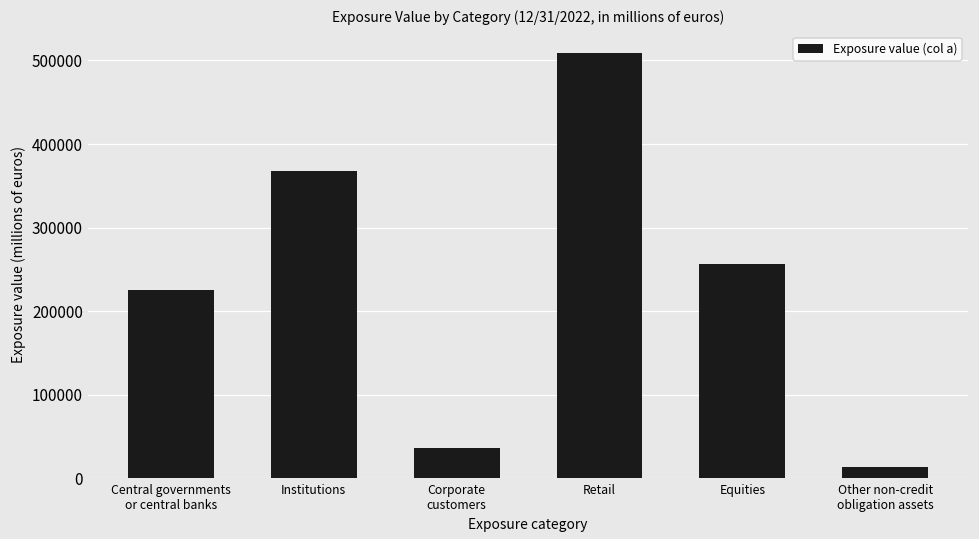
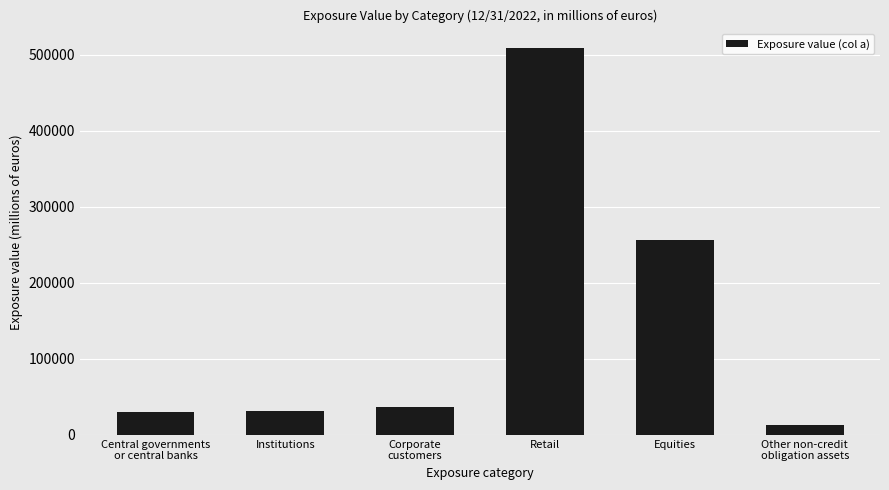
  {
-   "Central governments or central banks": 230000,
-   "Institutions": 370000,
+   "Central governments or central banks": 30000,
+   "Institutions": 30000,
    "Corporate customers": 40000,
    "Retail": 510000,
    "Equities": 260000,
    "Other non-credit obligation assets": 10000
  }
